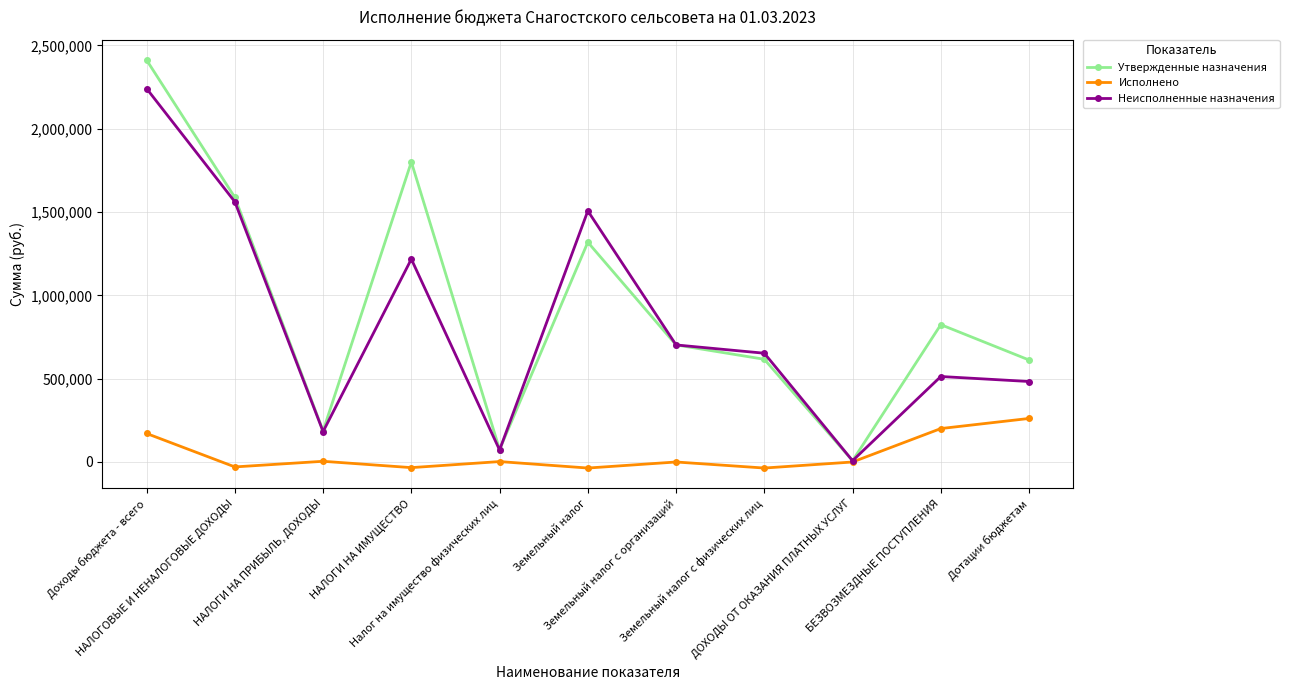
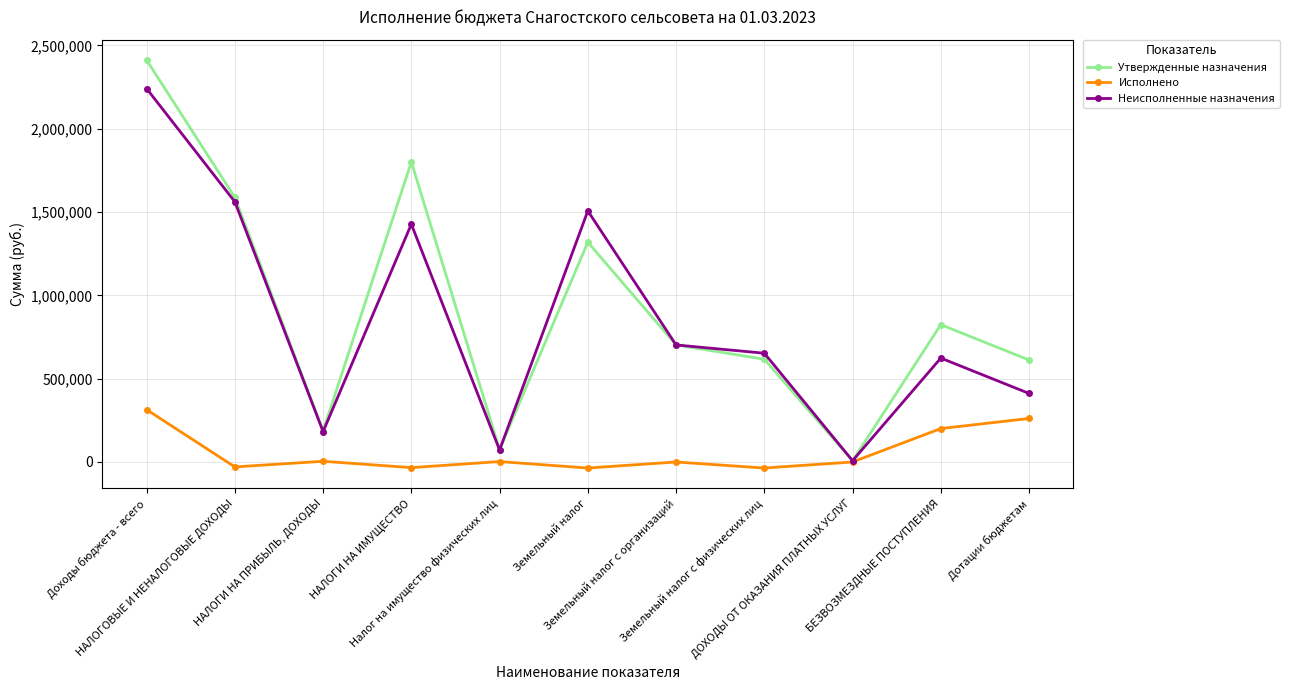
  {
    "Утвержденные назначения": {
      "Доходы бюджета - всего": "2,410,000",
      "НАЛОГОВЫЕ И НЕНАЛОГОВЫЕ ДОХОДЫ": "1,590,000",
      "НАЛОГИ НА ИМУЩЕСТВО": "1,800,000",
      "Земельный налог": "1,320,000",
      "Земельный налог с физических лиц": "620,000",
      "БЕЗВОЗМЕЗДНЫЕ ПОСТУПЛЕНИЯ": "820,000",
      "Дотации бюджетам": "610,000"
    },
    "Исполнено": {
-     "Доходы бюджета - всего": "170,000",
+     "Доходы бюджета - всего": "310,000",
      "НАЛОГОВЫЕ И НЕНАЛОГОВЫЕ ДОХОДЫ": "-30,000",
      "НАЛОГИ НА ПРИБЫЛЬ, ДОХОДЫ": "0",
      "НАЛОГИ НА ИМУЩЕСТВО": "-30,000",
      "Налог на имущество физических лиц": "0",
      "Земельный налог": "-40,000",
      "Земельный налог с организаций": "0",
      "Земельный налог с физических лиц": "-40,000",
      "БЕЗВОЗМЕЗДНЫЕ ПОСТУПЛЕНИЯ": "200,000",
      "Дотации бюджетам": "260,000"
    },
    "Неисполненные назначения": {
      "Доходы бюджета - всего": "2,240,000",
      "НАЛОГОВЫЕ И НЕНАЛОГОВЫЕ ДОХОДЫ": "1,560,000",
-     "НАЛОГИ НА ИМУЩЕСТВО": "1,220,000",
+     "НАЛОГИ НА ИМУЩЕСТВО": "1,430,000",
      "Земельный налог": "1,510,000",
      "Земельный налог с физических лиц": "650,000",
-     "БЕЗВОЗМЕЗДНЫЕ ПОСТУПЛЕНИЯ": "510,000",
-     "Дотации бюджетам": "480,000"
+     "БЕЗВОЗМЕЗДНЫЕ ПОСТУПЛЕНИЯ": "620,000",
+     "Дотации бюджетам": "410,000"
    }
  }
